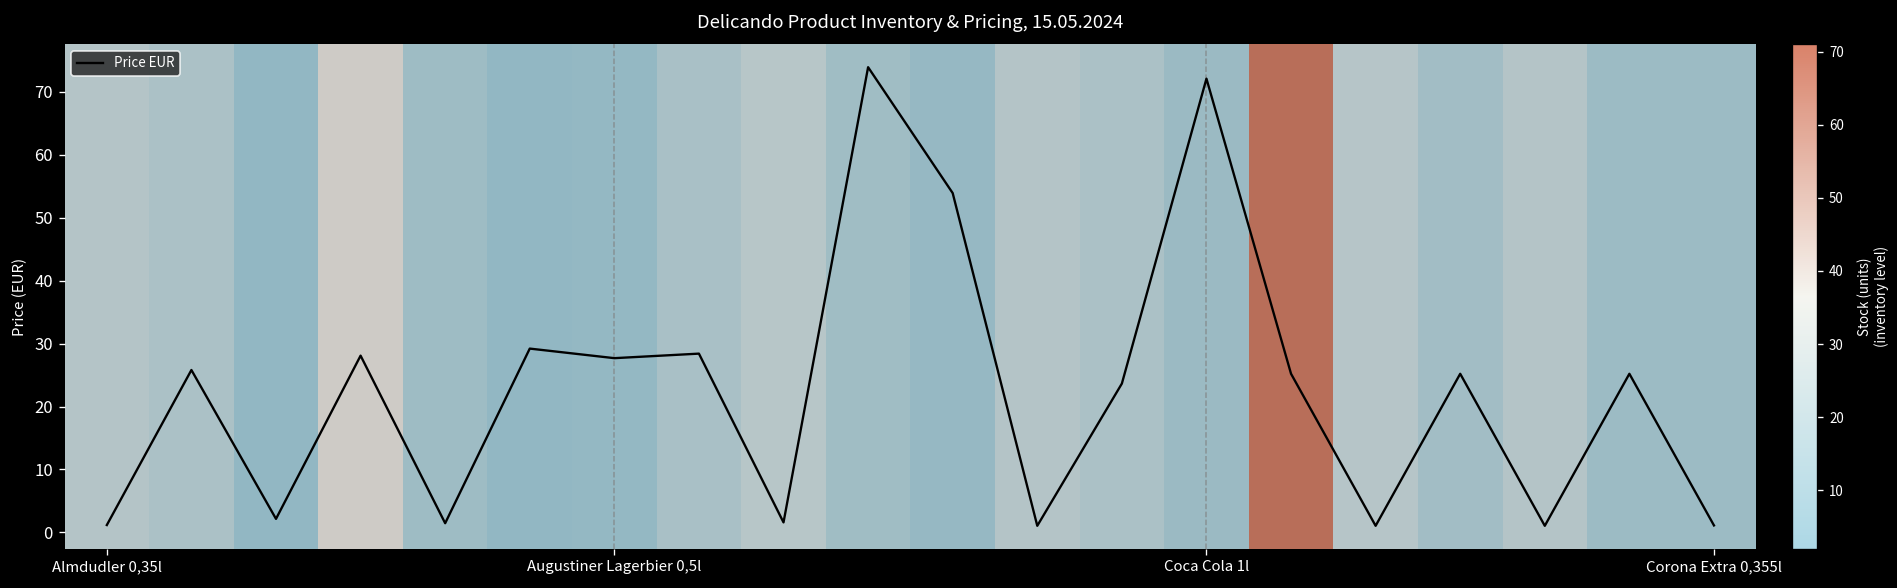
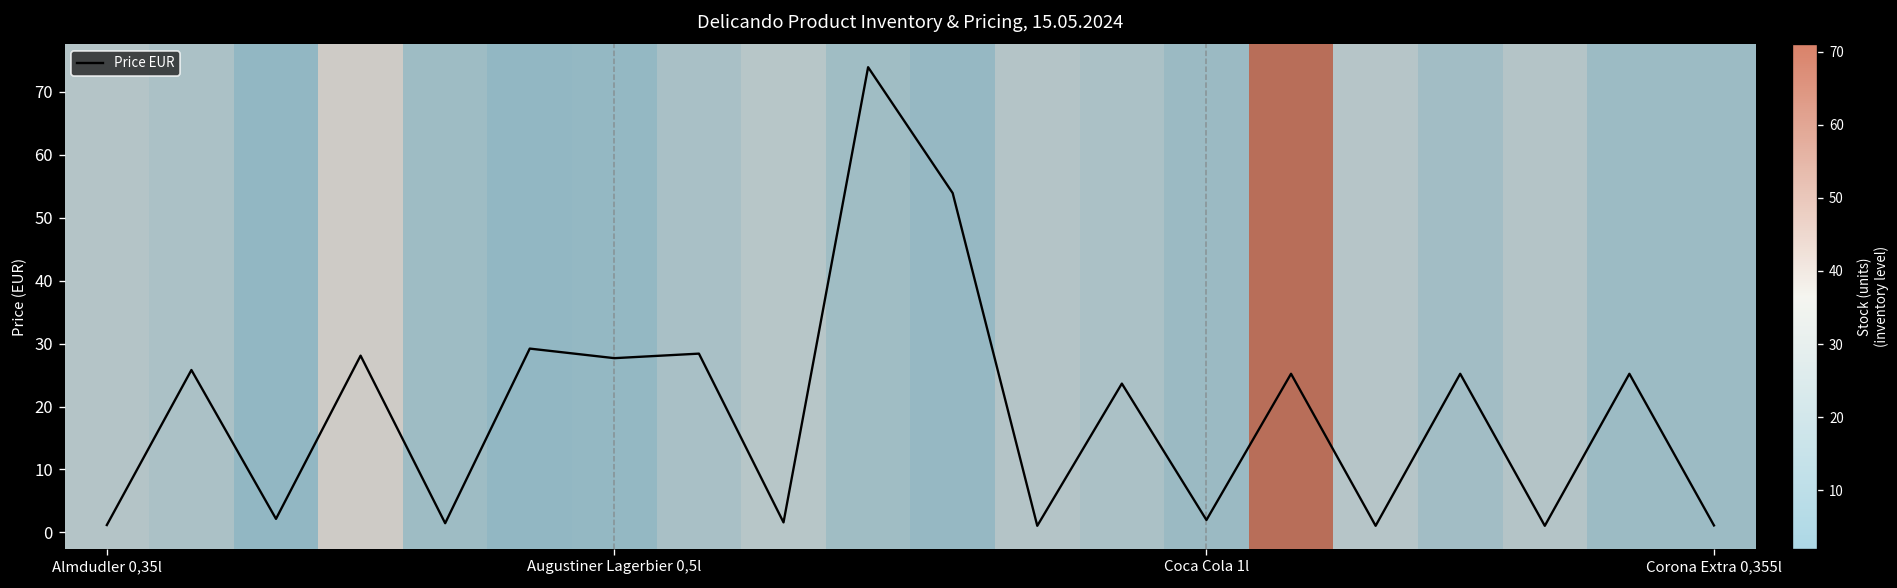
  {
    "Almdudler 0,35l": 1,
    "Augustiner Lagerbier 0,5l": 28,
-   "Coca Cola 1l": 72,
+   "Coca Cola 1l": 2,
    "Corona Extra 0,355l": 1
  }
